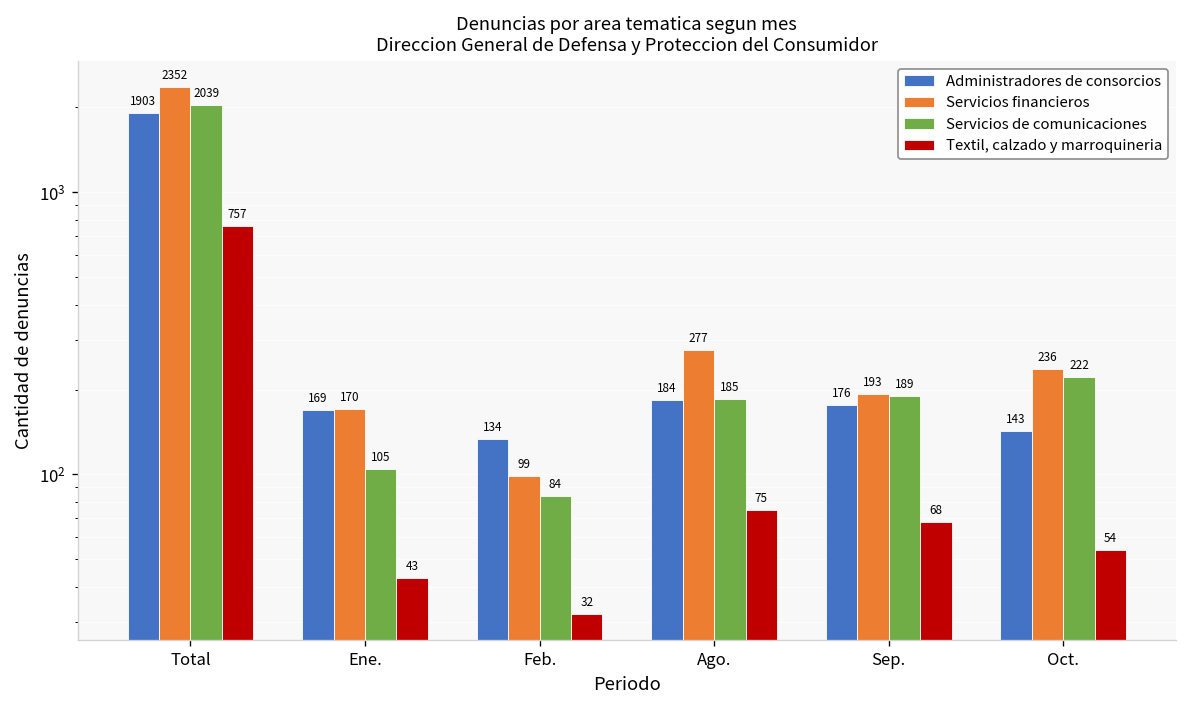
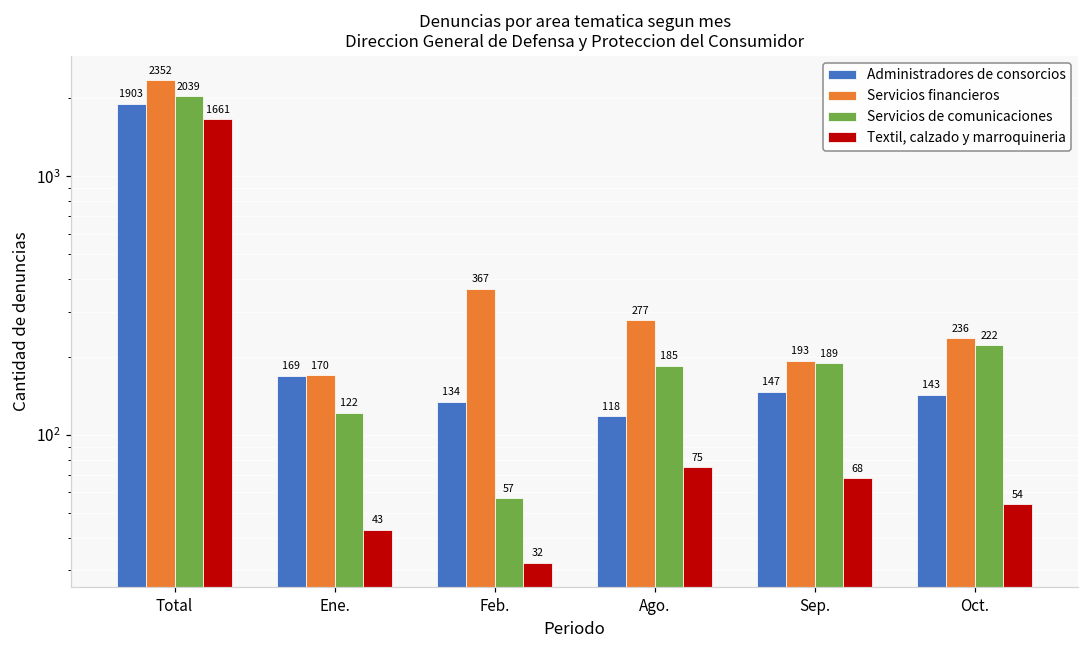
  {
    "Administradores de consorcios": {
      "Total": 1903,
      "Ene.": 169,
      "Feb.": 134,
-     "Ago.": 184,
-     "Sep.": 176,
+     "Ago.": 118,
+     "Sep.": 147,
      "Oct.": 143
    },
    "Servicios financieros": {
      "Total": 2352,
      "Ene.": 170,
-     "Feb.": 99,
+     "Feb.": 367,
      "Ago.": 277,
      "Sep.": 193,
      "Oct.": 236
    },
    "Servicios de comunicaciones": {
      "Total": 2039,
-     "Ene.": 105,
-     "Feb.": 84,
+     "Ene.": 122,
+     "Feb.": 57,
      "Ago.": 185,
      "Sep.": 189,
      "Oct.": 222
    },
    "Textil, calzado y marroquineria": {
-     "Total": 757,
+     "Total": 1661,
      "Ene.": 43,
      "Feb.": 32,
      "Ago.": 75,
      "Sep.": 68,
      "Oct.": 54
    }
  }
